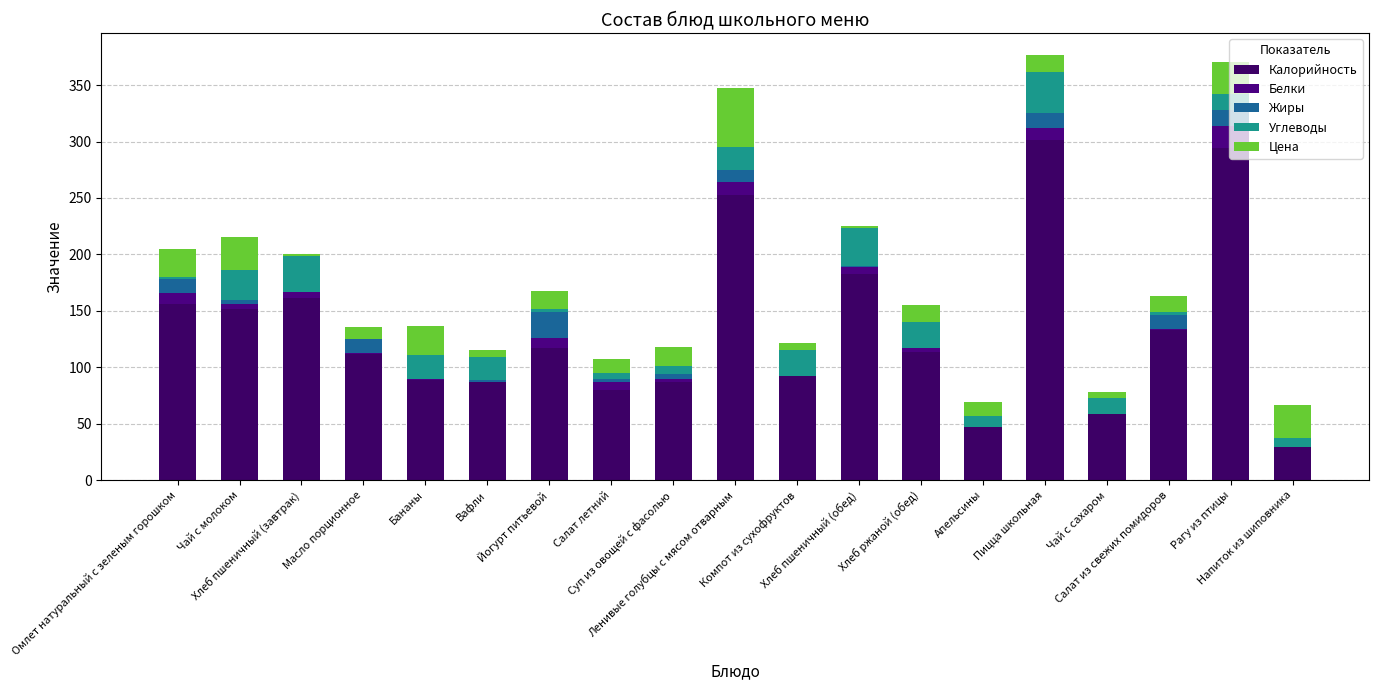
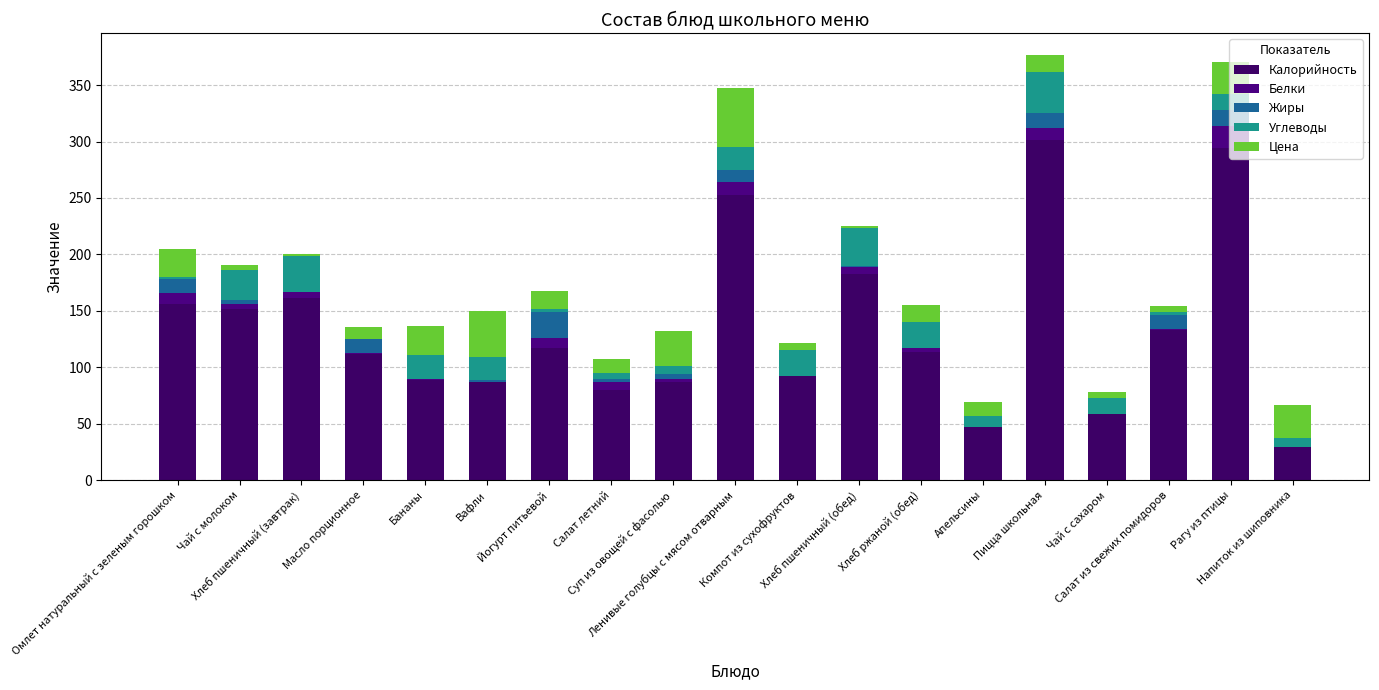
  {
    "Цена": {
      "Омлет натуральный с зеленым горошком": 25,
-     "Чай с молоком": 30,
+     "Чай с молоком": 5,
      "Масло порционное": 11,
      "Бананы": 26,
-     "Вафли": 7,
+     "Вафли": 41,
      "Йогурт питьевой": 15,
      "Салат летний": 13,
-     "Суп из овощей с фасолью": 17,
+     "Суп из овощей с фасолью": 31,
      "Ленивые голубцы с мясом отварным": 53,
      "Компот из сухофруктов": 6,
      "Хлеб ржаной (обед)": 15,
      "Апельсины": 13,
      "Пицца школьная": 15,
      "Чай с сахаром": 5,
-     "Салат из свежих помидоров": 14,
+     "Салат из свежих помидоров": 5,
      "Напиток из шиповника": 30
    }
  }
